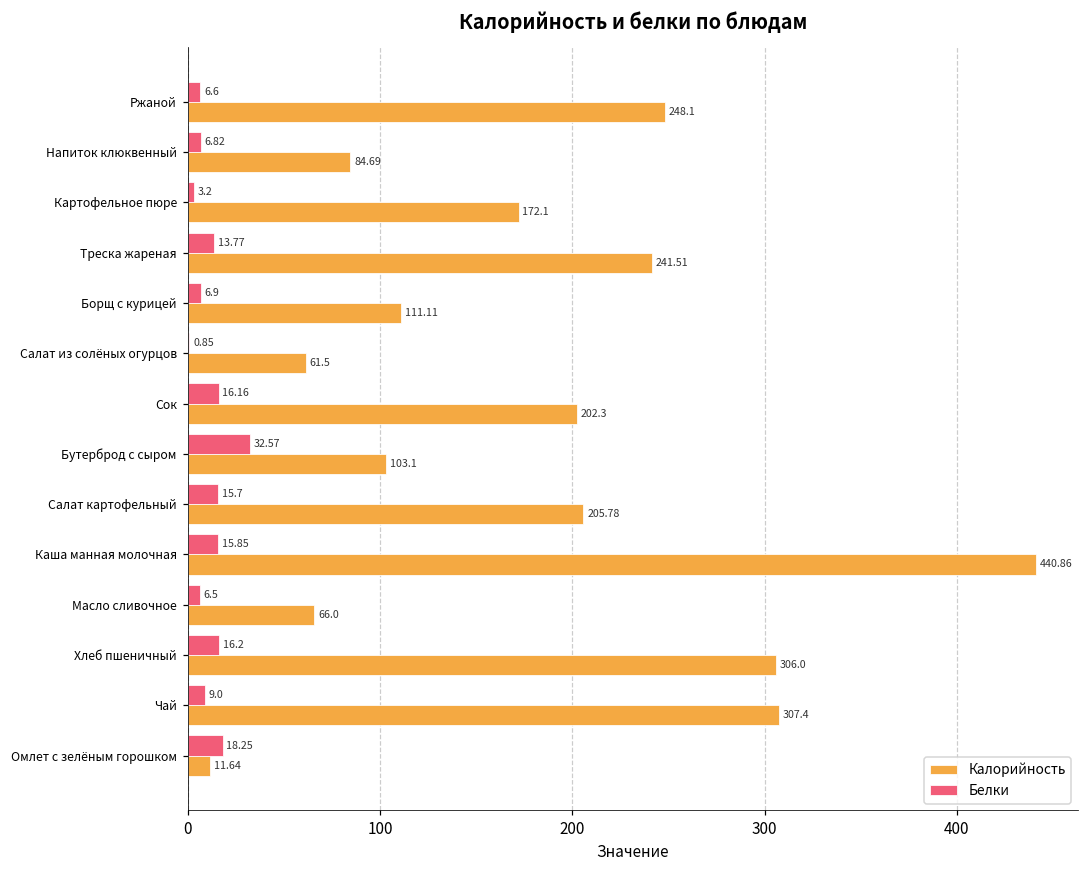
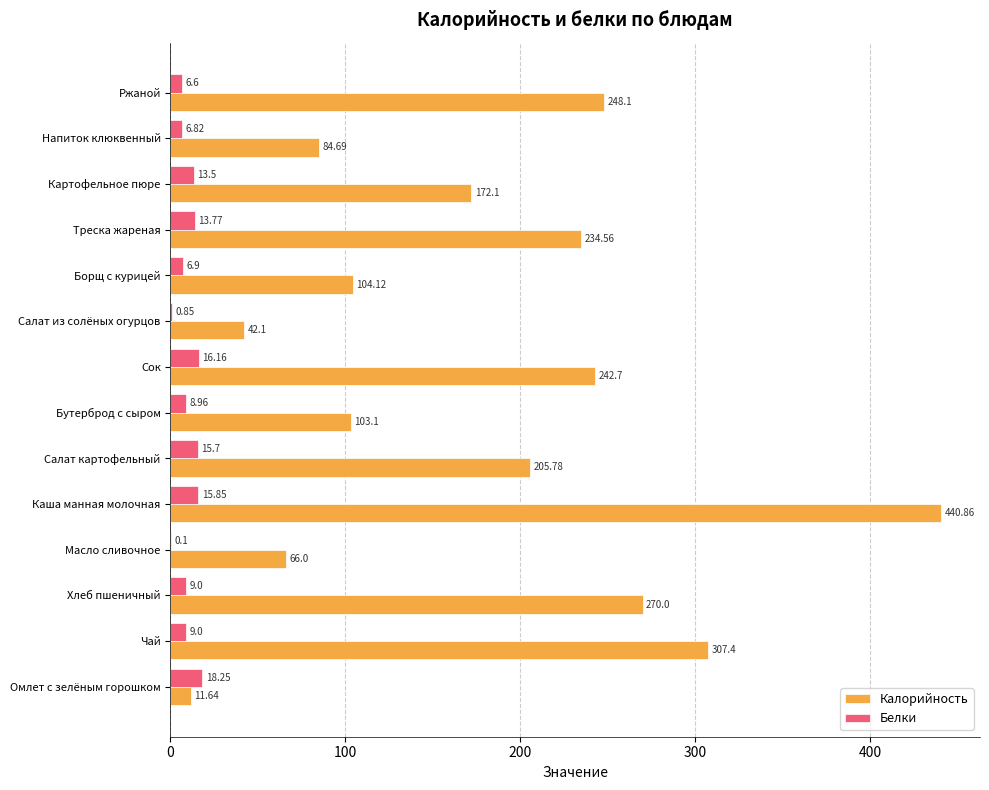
  {
    "Калорийность": {
      "Ржаной": 248.1,
      "Напиток клюквенный": 84.69,
      "Картофельное пюре": 172.1,
-     "Треска жареная": 241.51,
-     "Борщ с курицей": 111.11,
-     "Салат из солёных огурцов": 61.5,
-     "Сок": 202.3,
+     "Треска жареная": 234.56,
+     "Борщ с курицей": 104.12,
+     "Салат из солёных огурцов": 42.1,
+     "Сок": 242.7,
      "Бутерброд с сыром": 103.1,
      "Салат картофельный": 205.78,
      "Каша манная молочная": 440.86,
      "Масло сливочное": 66.0,
-     "Хлеб пшеничный": 306.0,
+     "Хлеб пшеничный": 270.0,
      "Чай": 307.4,
      "Омлет с зелёным горошком": 11.64
    },
    "Белки": {
      "Ржаной": 6.6,
      "Напиток клюквенный": 6.82,
-     "Картофельное пюре": 3.2,
+     "Картофельное пюре": 13.5,
      "Треска жареная": 13.77,
      "Борщ с курицей": 6.9,
      "Салат из солёных огурцов": 0.85,
      "Сок": 16.16,
-     "Бутерброд с сыром": 32.57,
+     "Бутерброд с сыром": 8.96,
      "Салат картофельный": 15.7,
      "Каша манная молочная": 15.85,
-     "Масло сливочное": 6.5,
-     "Хлеб пшеничный": 16.2,
+     "Масло сливочное": 0.1,
+     "Хлеб пшеничный": 9.0,
      "Чай": 9.0,
      "Омлет с зелёным горошком": 18.25
    }
  }
